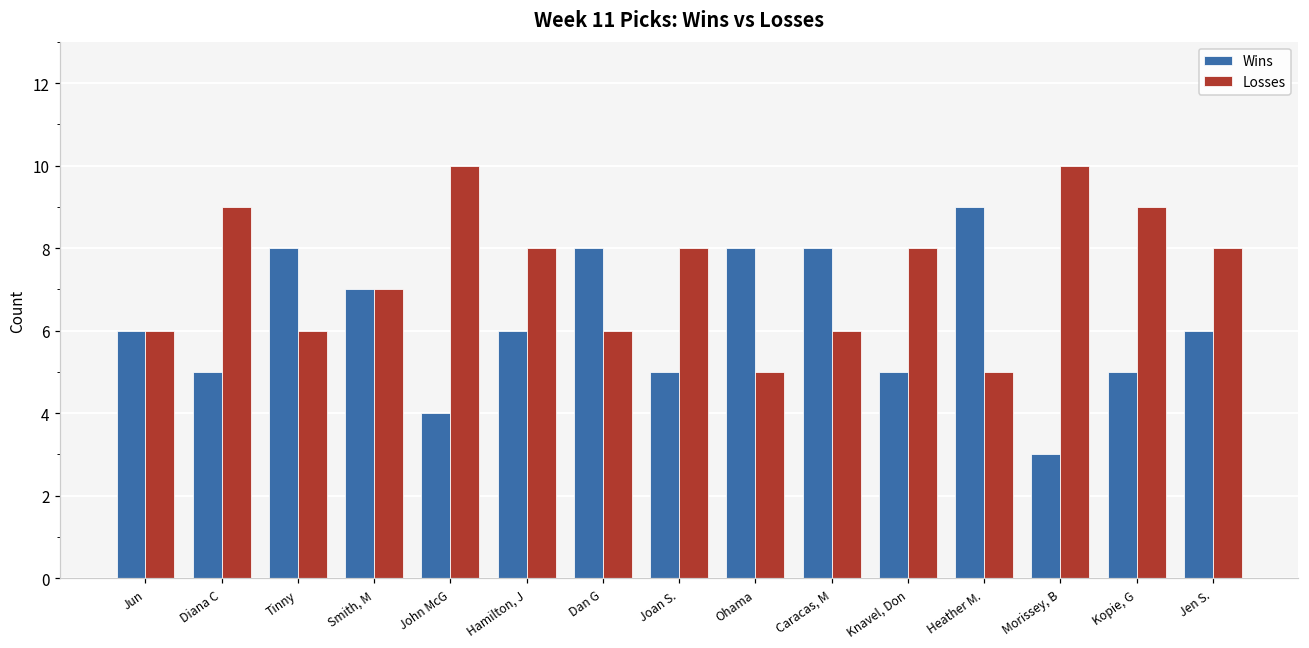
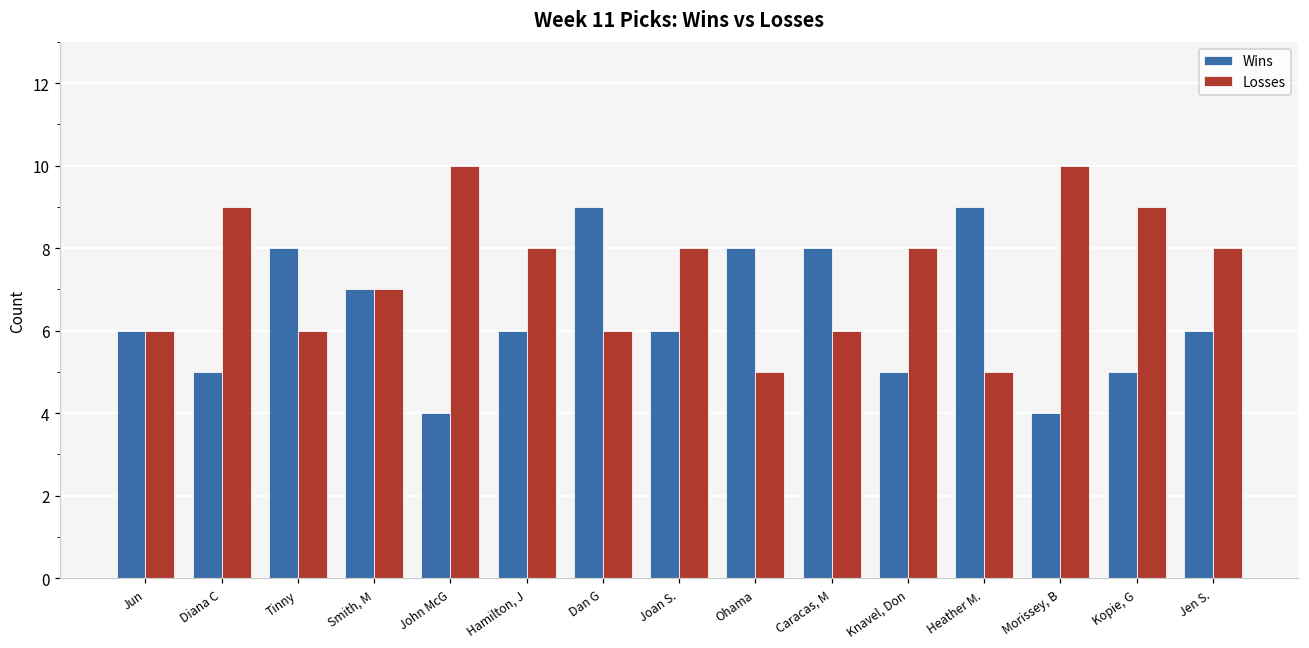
  {
    "Wins": {
      "Jun": 6,
      "Diana C": 5,
      "Tinny": 8,
      "Smith, M": 7,
      "John McG": 4,
      "Hamilton, J": 6,
-     "Dan G": 8,
-     "Joan S.": 5,
+     "Dan G": 9,
+     "Joan S.": 6,
      "Ohama": 8,
      "Caracas, M": 8,
      "Knavel, Don": 5,
      "Heather M.": 9,
-     "Morissey, B": 3,
+     "Morissey, B": 4,
      "Kopie, G": 5,
      "Jen S.": 6
    },
    "Losses": {
      "Jun": 6,
      "Diana C": 9,
      "Tinny": 6,
      "Smith, M": 7,
      "John McG": 10,
      "Hamilton, J": 8,
      "Dan G": 6,
      "Joan S.": 8,
      "Ohama": 5,
      "Caracas, M": 6,
      "Knavel, Don": 8,
      "Heather M.": 5,
      "Morissey, B": 10,
      "Kopie, G": 9,
      "Jen S.": 8
    }
  }
